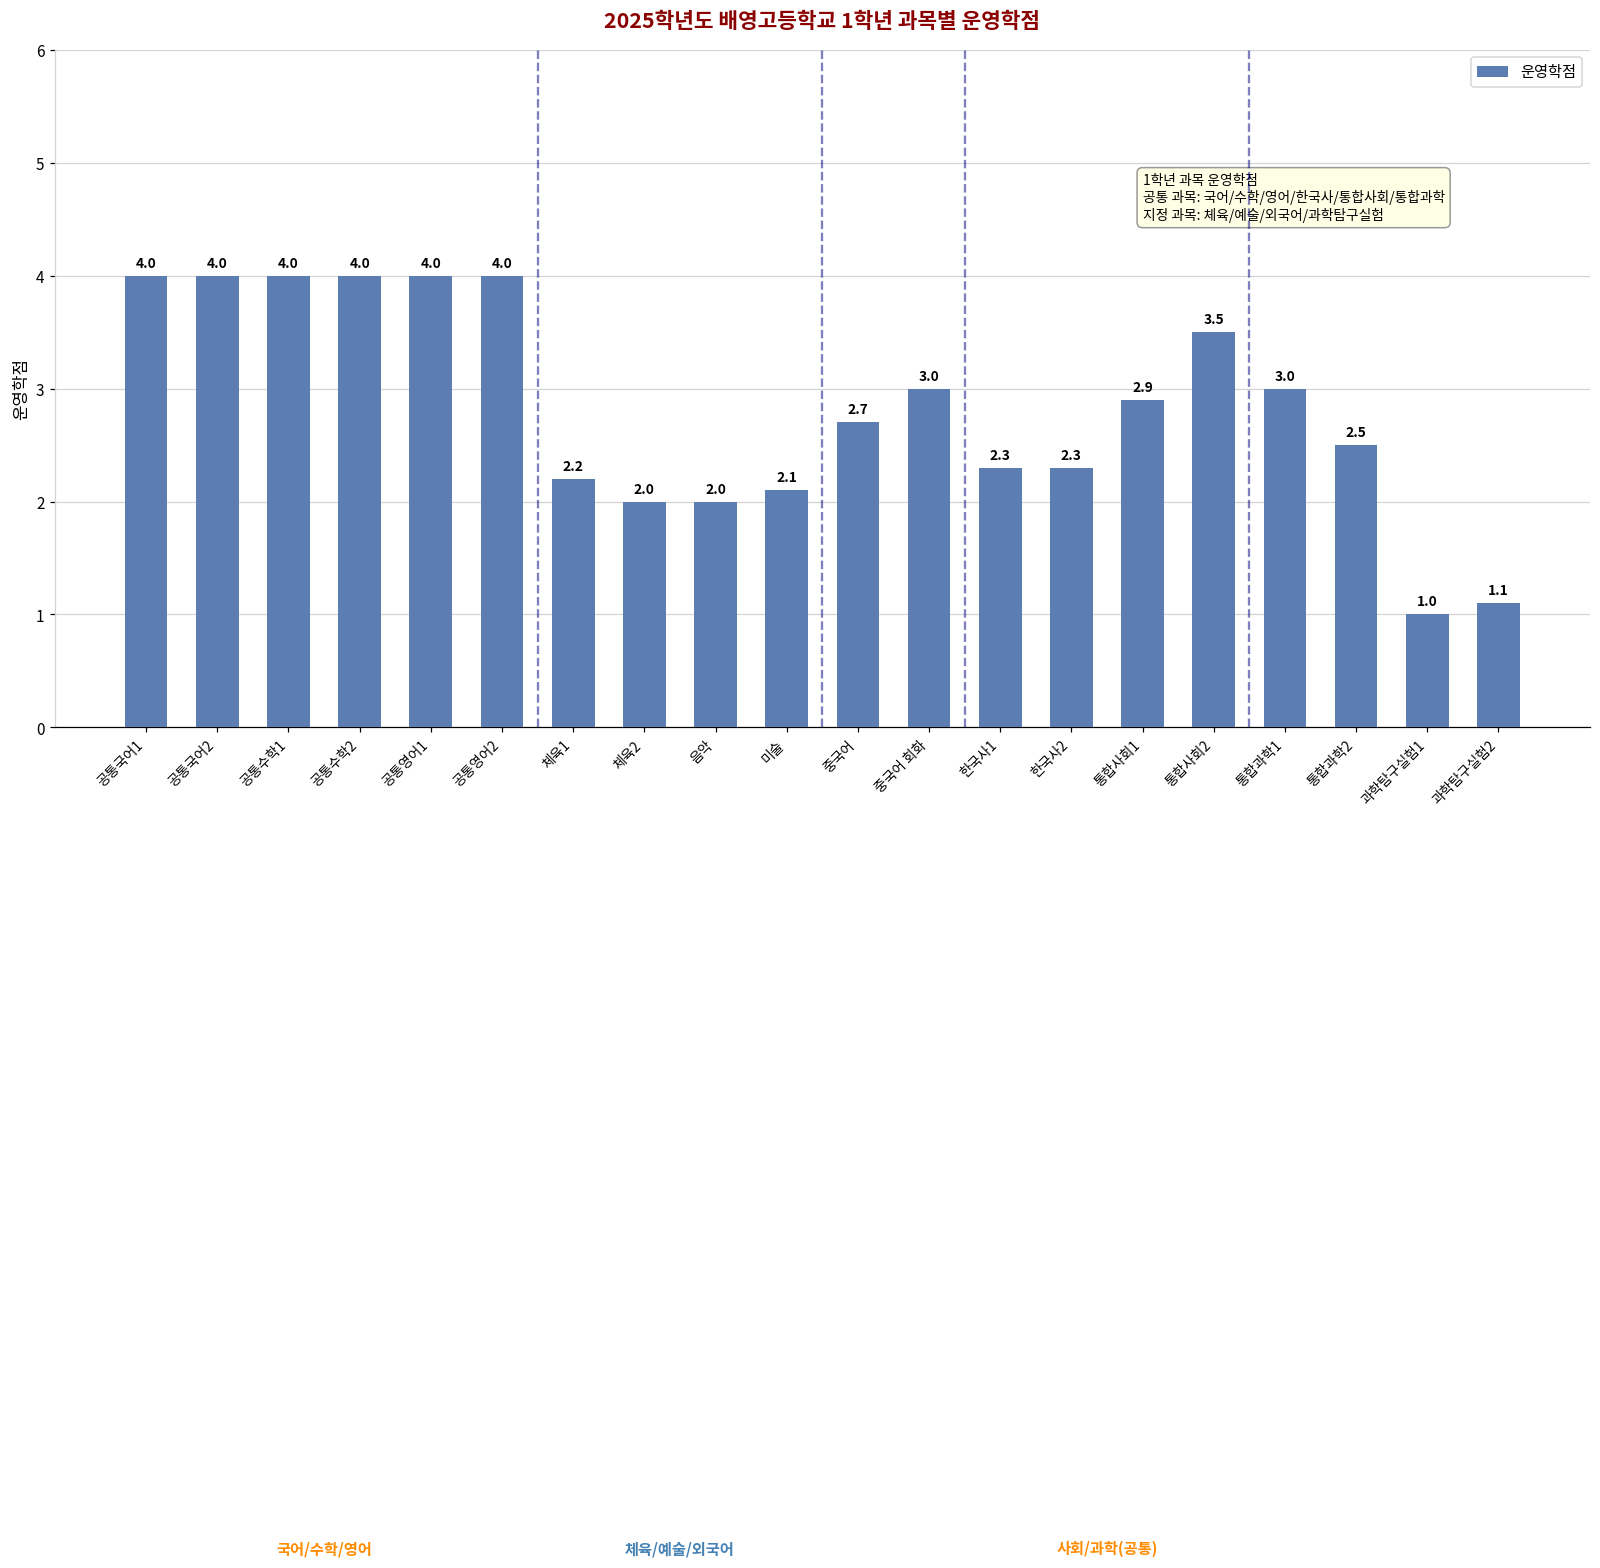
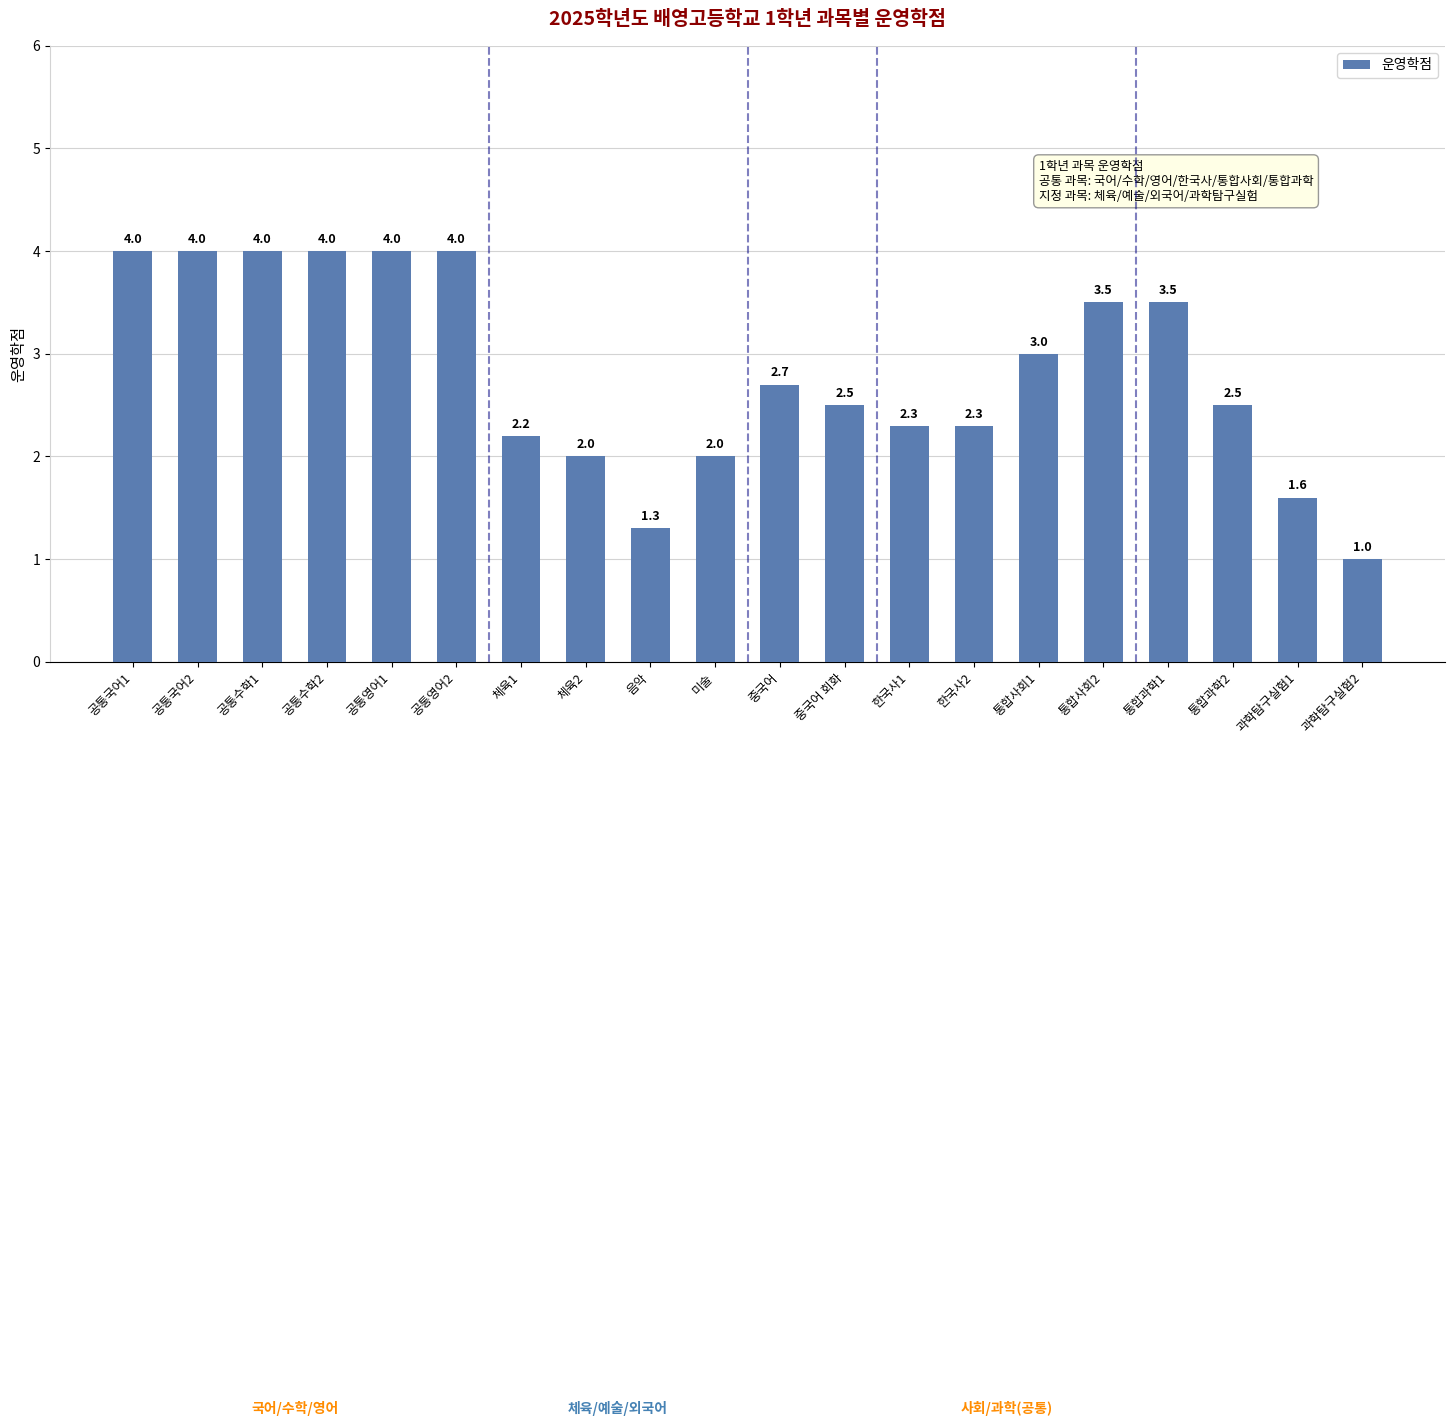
  {
    "공통국어1": 4.0,
    "공통국어2": 4.0,
    "공통수학1": 4.0,
    "공통수학2": 4.0,
    "공통영어1": 4.0,
    "공통영어2": 4.0,
    "체육1": 2.2,
    "체육2": 2.0,
-   "음악": 2.0,
-   "미술": 2.1,
+   "음악": 1.3,
+   "미술": 2.0,
    "중국어": 2.7,
-   "중국어 회화": 3.0,
+   "중국어 회화": 2.5,
    "한국사1": 2.3,
    "한국사2": 2.3,
-   "통합사회1": 2.9,
+   "통합사회1": 3.0,
    "통합사회2": 3.5,
-   "통합과학1": 3.0,
+   "통합과학1": 3.5,
    "통합과학2": 2.5,
-   "과학탐구실험1": 1.0,
-   "과학탐구실험2": 1.1
+   "과학탐구실험1": 1.6,
+   "과학탐구실험2": 1.0
  }
